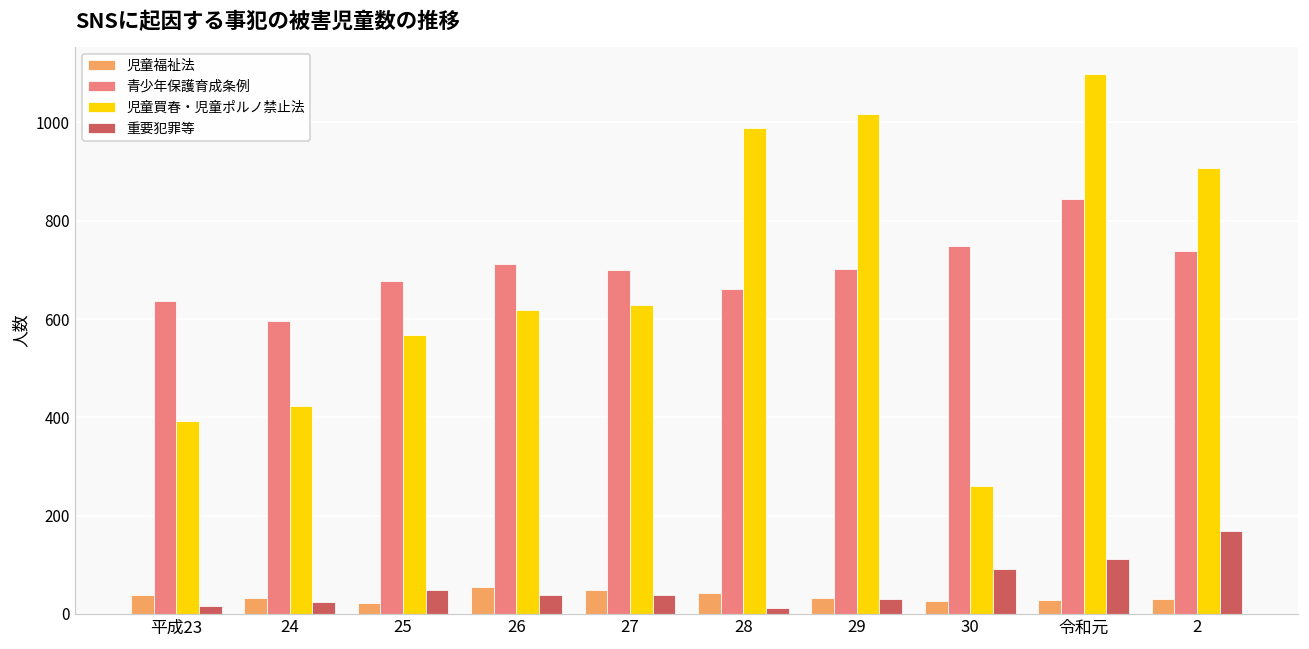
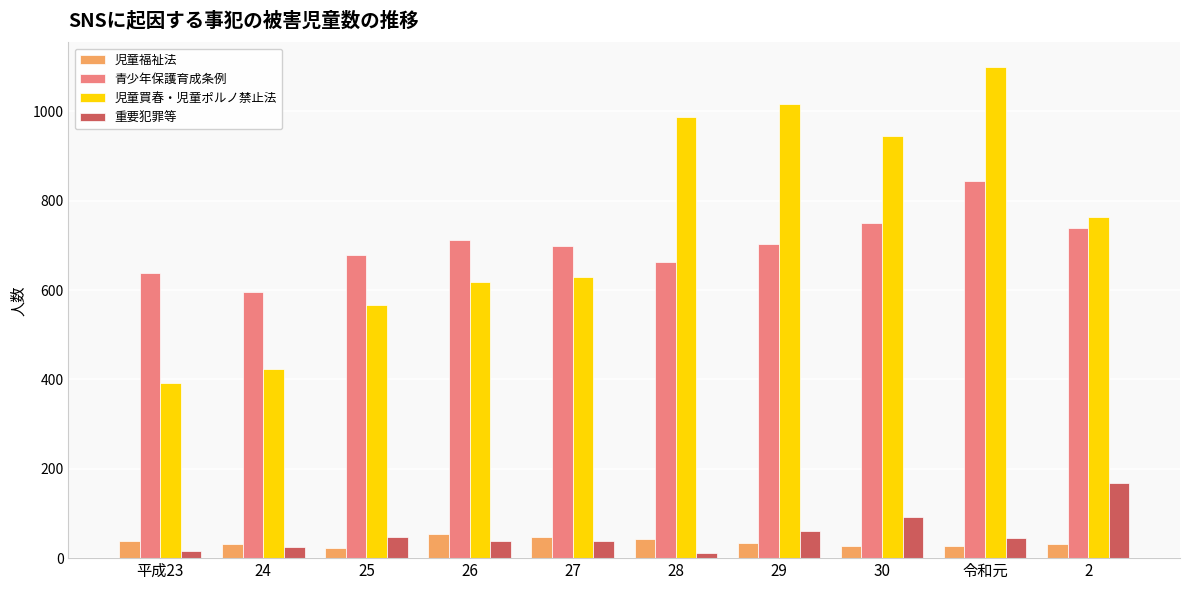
  {
    "児童買春・児童ポルノ禁止法": {
      "平成23": 390,
      "24": 420,
      "25": 570,
      "26": 620,
      "27": 630,
      "28": 990,
      "29": 1020,
-     "30": 260,
+     "30": 940,
      "令和元": 1100,
-     "2": 910
+     "2": 760
    },
    "重要犯罪等": {
      "平成23": 20,
      "24": 20,
      "25": 50,
      "26": 40,
      "27": 40,
      "28": 10,
-     "29": 30,
+     "29": 60,
      "30": 90,
-     "令和元": 110,
+     "令和元": 50,
      "2": 170
    }
  }
